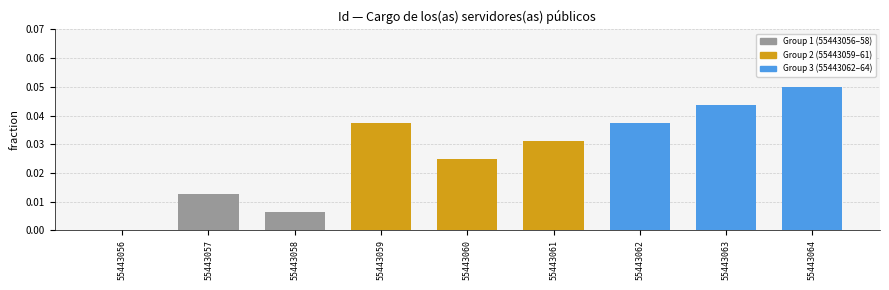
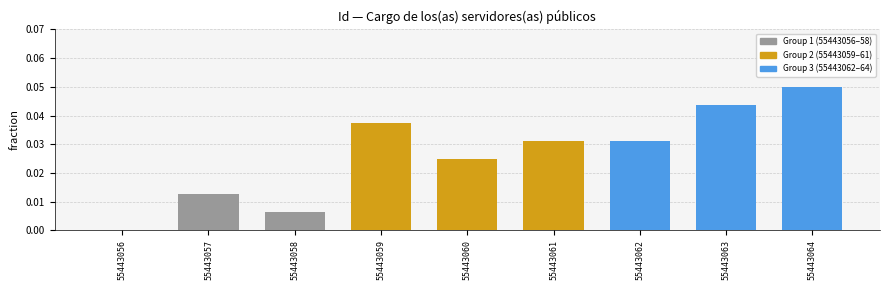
  {
    "55443056": 0.000,
    "55443057": 0.013,
    "55443058": 0.006,
    "55443059": 0.038,
    "55443060": 0.025,
    "55443061": 0.031,
-   "55443062": 0.038,
+   "55443062": 0.031,
    "55443063": 0.044,
    "55443064": 0.050
  }
